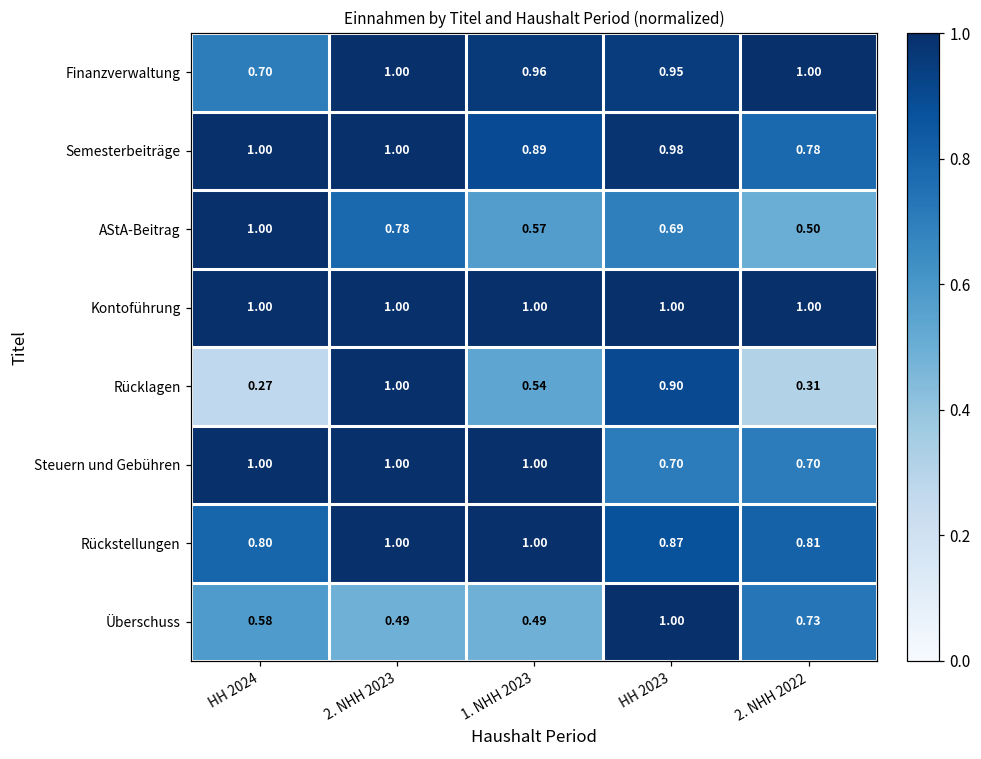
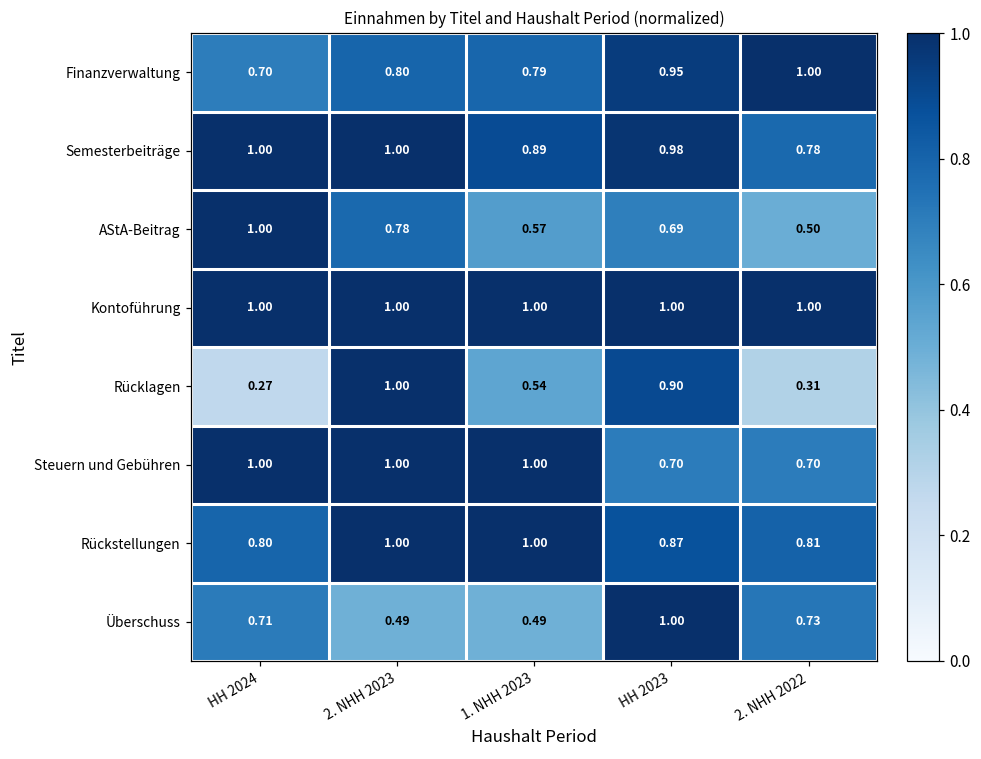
  {
    "Finanzverwaltung": {
      "HH 2024": 0.70,
-     "2. NHH 2023": 1.00,
-     "1. NHH 2023": 0.96,
+     "2. NHH 2023": 0.80,
+     "1. NHH 2023": 0.79,
      "HH 2023": 0.95,
      "2. NHH 2022": 1.00
    },
    "Semesterbeiträge": {
      "HH 2024": 1.00,
      "2. NHH 2023": 1.00,
      "1. NHH 2023": 0.89,
      "HH 2023": 0.98,
      "2. NHH 2022": 0.78
    },
    "AStA-Beitrag": {
      "HH 2024": 1.00,
      "2. NHH 2023": 0.78,
      "1. NHH 2023": 0.57,
      "HH 2023": 0.69,
      "2. NHH 2022": 0.50
    },
    "Kontoführung": {
      "HH 2024": 1.00,
      "2. NHH 2023": 1.00,
      "1. NHH 2023": 1.00,
      "HH 2023": 1.00,
      "2. NHH 2022": 1.00
    },
    "Rücklagen": {
      "HH 2024": 0.27,
      "2. NHH 2023": 1.00,
      "1. NHH 2023": 0.54,
      "HH 2023": 0.90,
      "2. NHH 2022": 0.31
    },
    "Steuern und Gebühren": {
      "HH 2024": 1.00,
      "2. NHH 2023": 1.00,
      "1. NHH 2023": 1.00,
      "HH 2023": 0.70,
      "2. NHH 2022": 0.70
    },
    "Rückstellungen": {
      "HH 2024": 0.80,
      "2. NHH 2023": 1.00,
      "1. NHH 2023": 1.00,
      "HH 2023": 0.87,
      "2. NHH 2022": 0.81
    },
    "Überschuss": {
-     "HH 2024": 0.58,
+     "HH 2024": 0.71,
      "2. NHH 2023": 0.49,
      "1. NHH 2023": 0.49,
      "HH 2023": 1.00,
      "2. NHH 2022": 0.73
    }
  }
